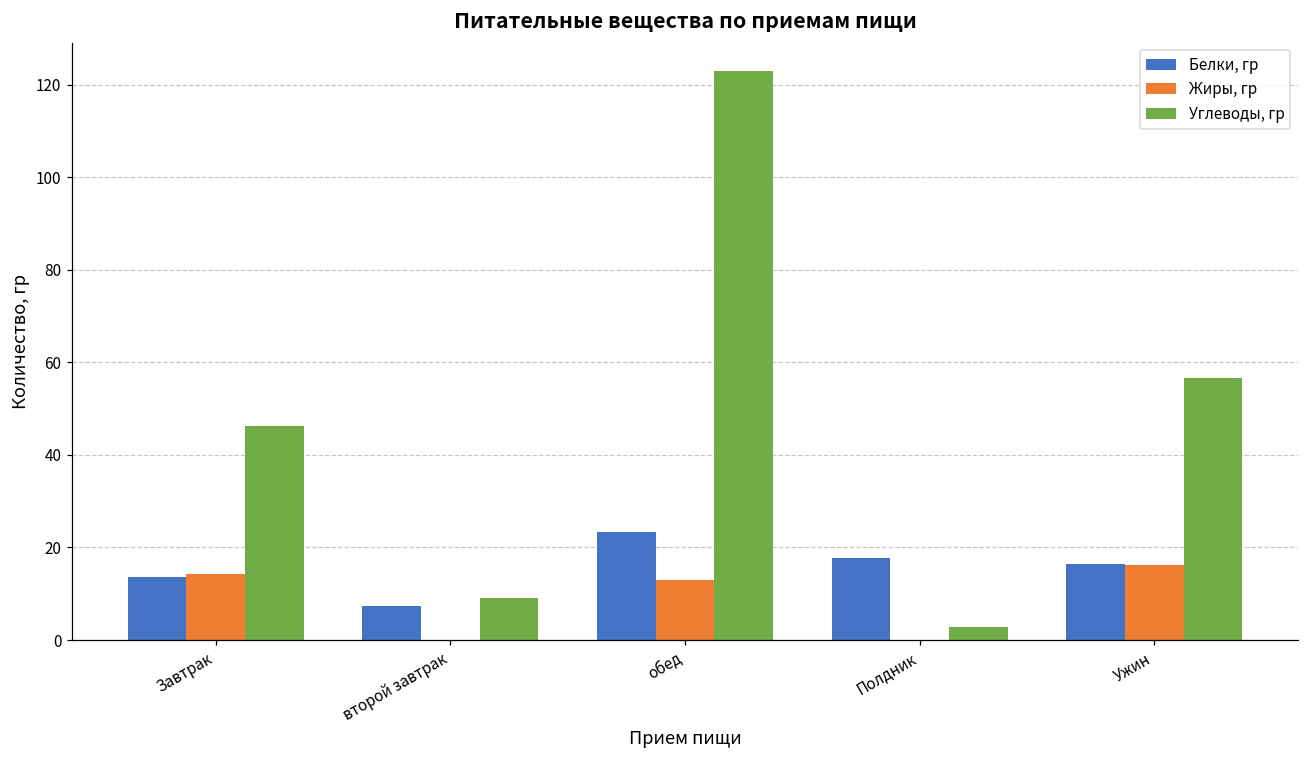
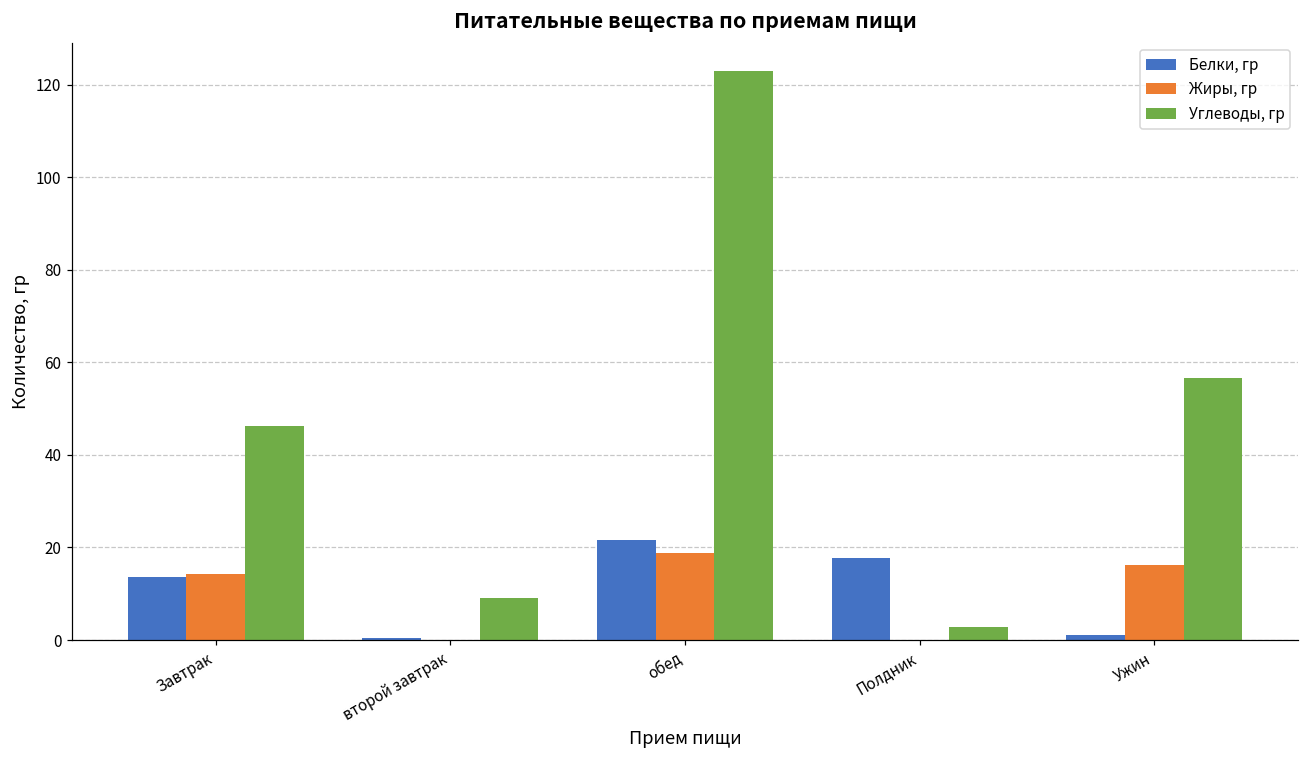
  {
    "Белки, гр": {
      "Завтрак": 14,
-     "второй завтрак": 7,
-     "обед": 23,
+     "второй завтрак": 1,
+     "обед": 22,
      "Полдник": 18,
-     "Ужин": 16
+     "Ужин": 1
    },
    "Жиры, гр": {
      "Завтрак": 14,
      "второй завтрак": 0,
-     "обед": 13,
+     "обед": 19,
      "Ужин": 16
    },
    "Углеводы, гр": {
      "Завтрак": 46,
      "второй завтрак": 9,
      "обед": 123,
      "Полдник": 3,
      "Ужин": 57
    }
  }
